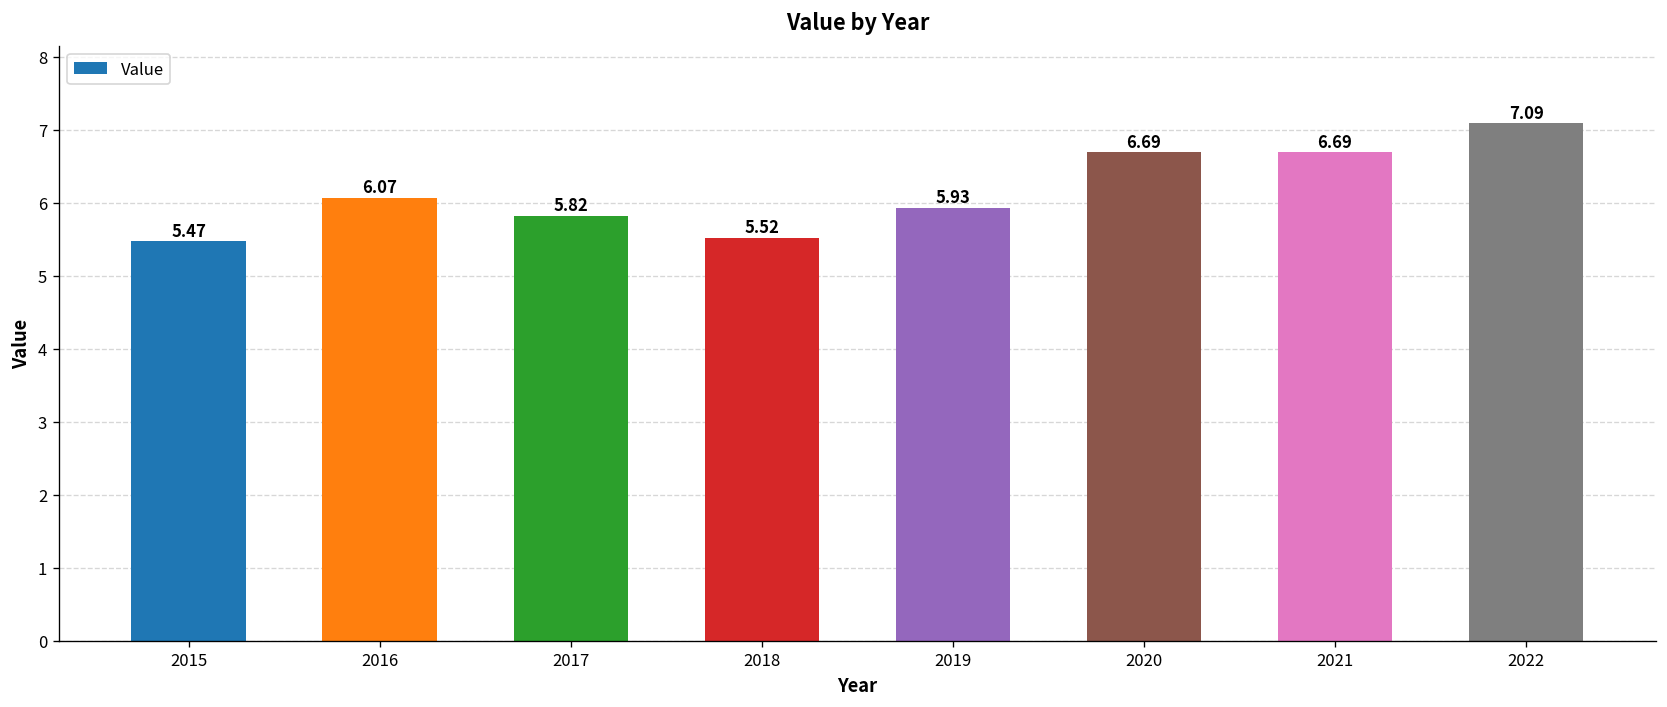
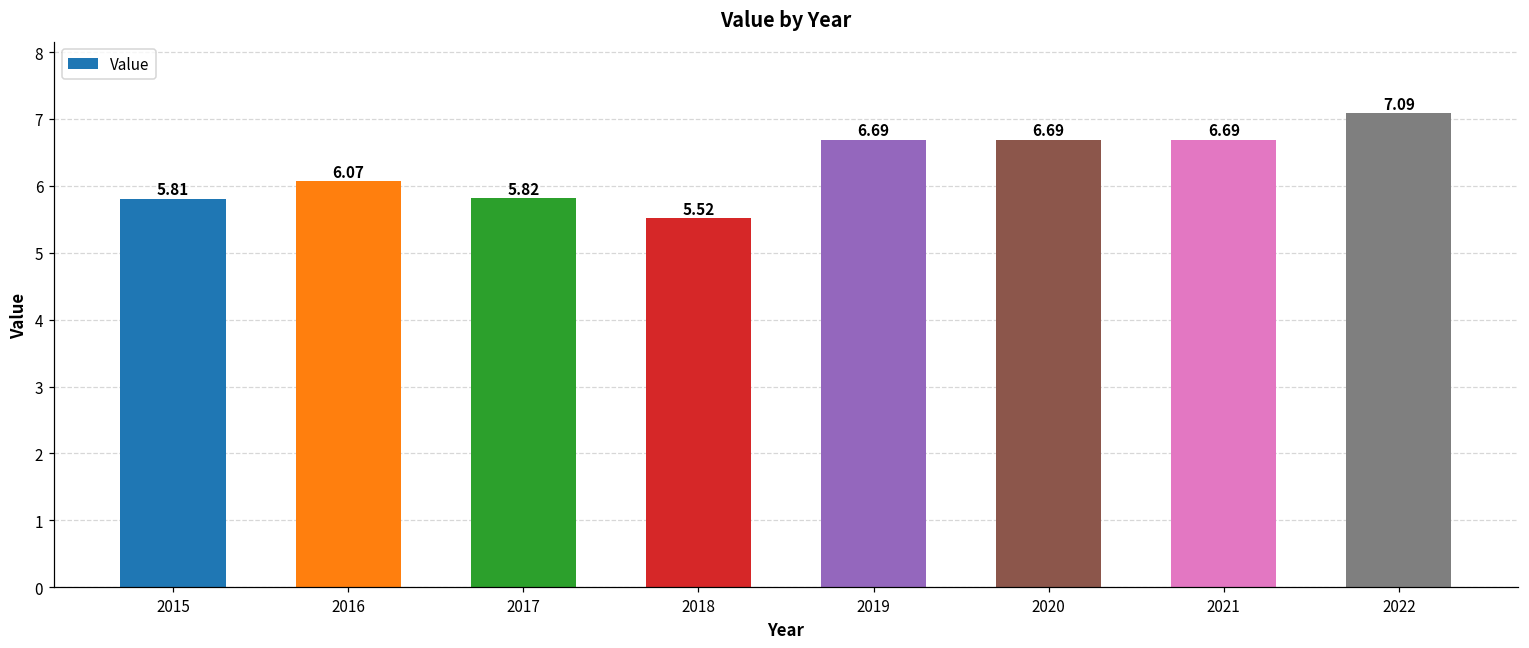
  {
-   "2015": 5.47,
+   "2015": 5.81,
    "2016": 6.07,
    "2017": 5.82,
    "2018": 5.52,
-   "2019": 5.93,
+   "2019": 6.69,
    "2020": 6.69,
    "2021": 6.69,
    "2022": 7.09
  }
